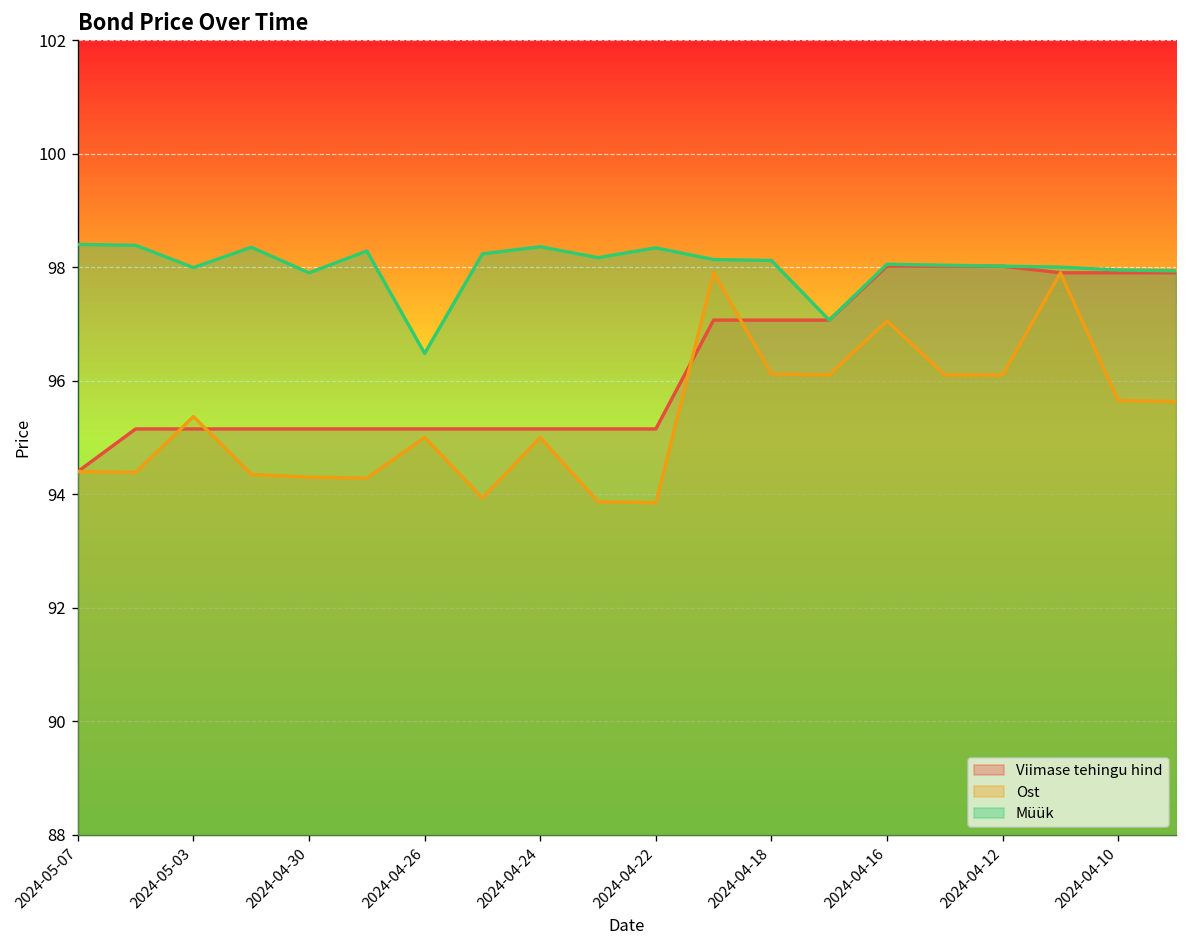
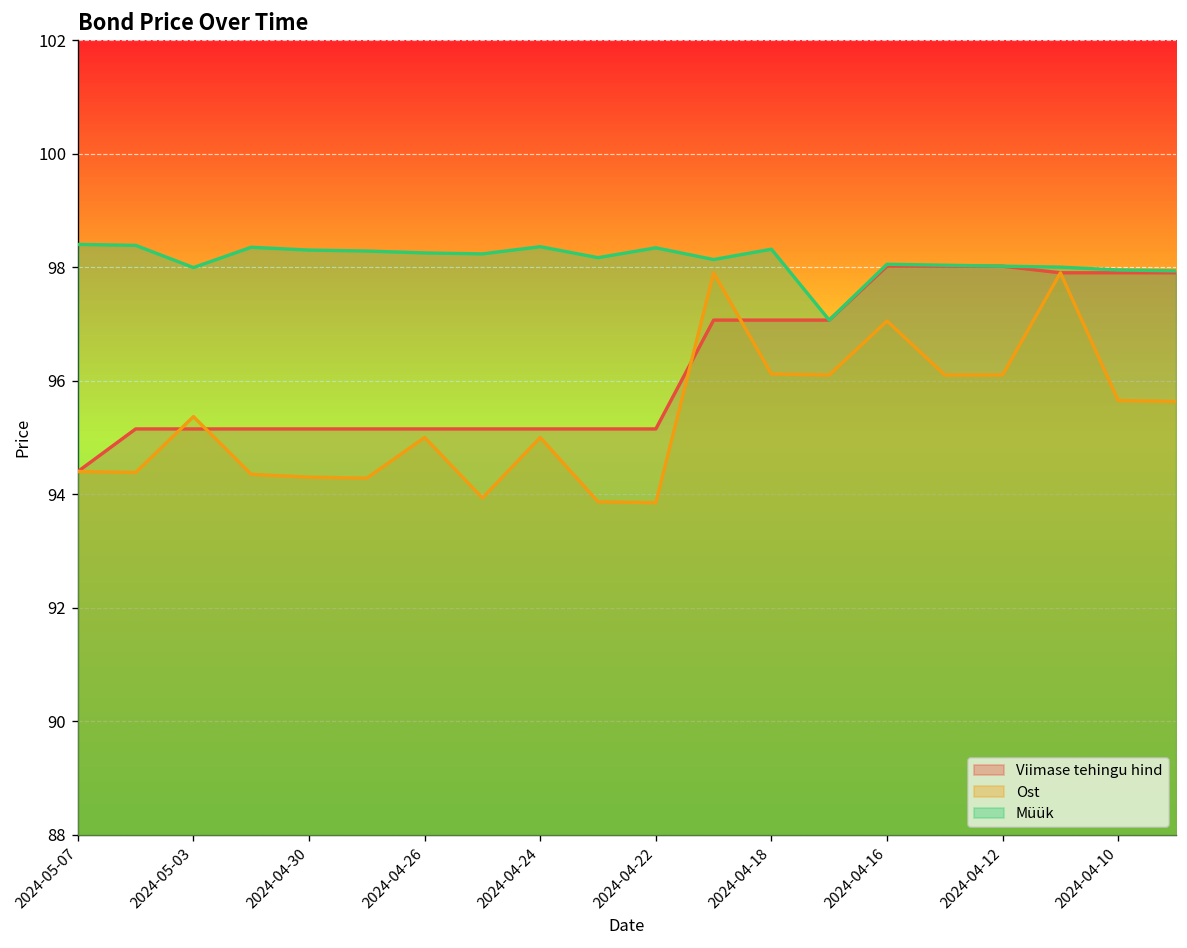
  {
    "Müük": {
      "2024-05-07": 98.4,
      "2024-05-03": 98.0,
-     "2024-04-30": 97.9,
-     "2024-04-26": 96.5,
+     "2024-04-30": 98.3,
+     "2024-04-26": 98.3,
      "2024-04-24": 98.4,
      "2024-04-22": 98.3,
-     "2024-04-18": 98.1
+     "2024-04-18": 98.3
    }
  }
